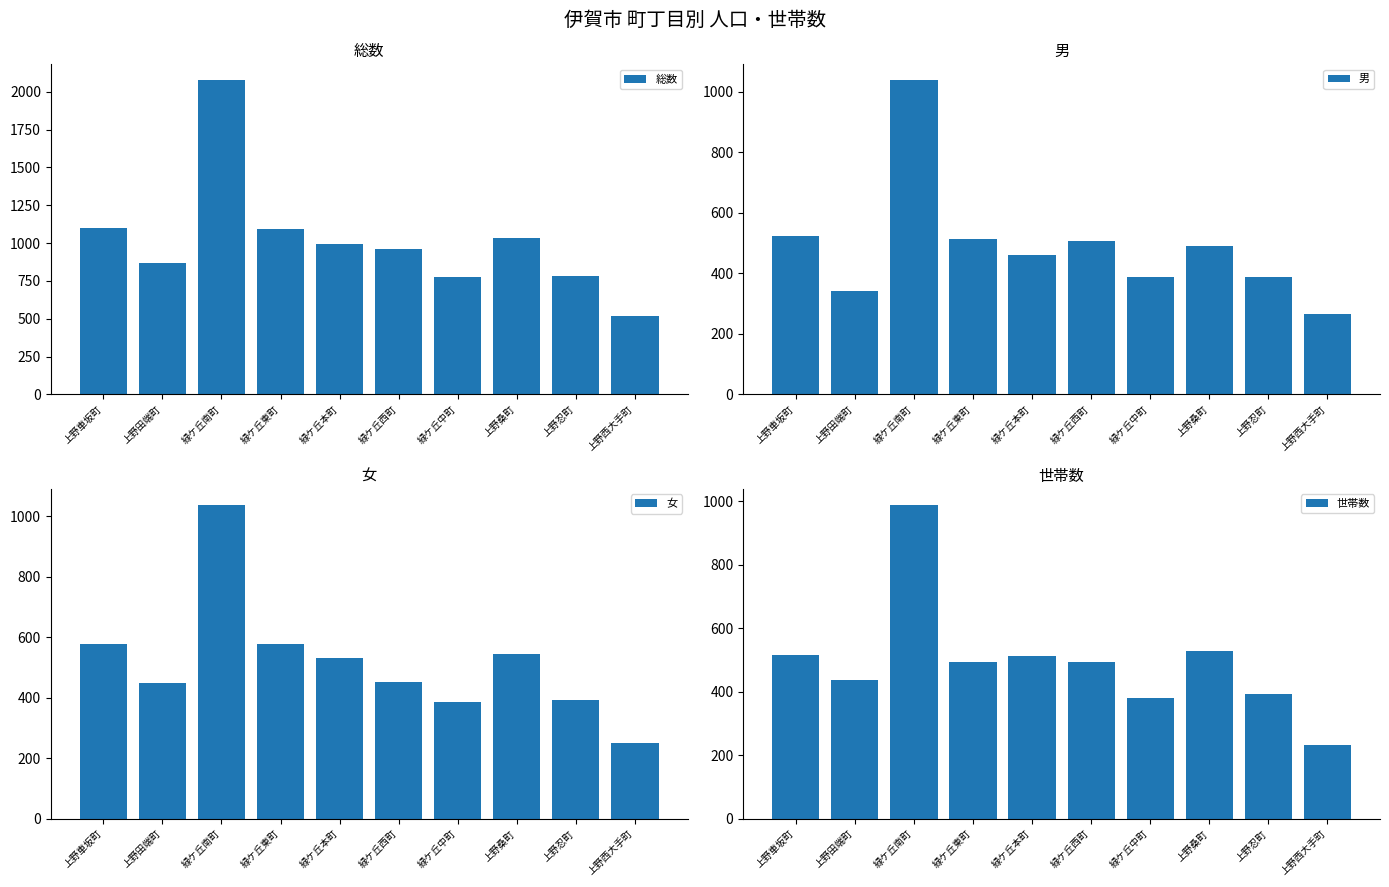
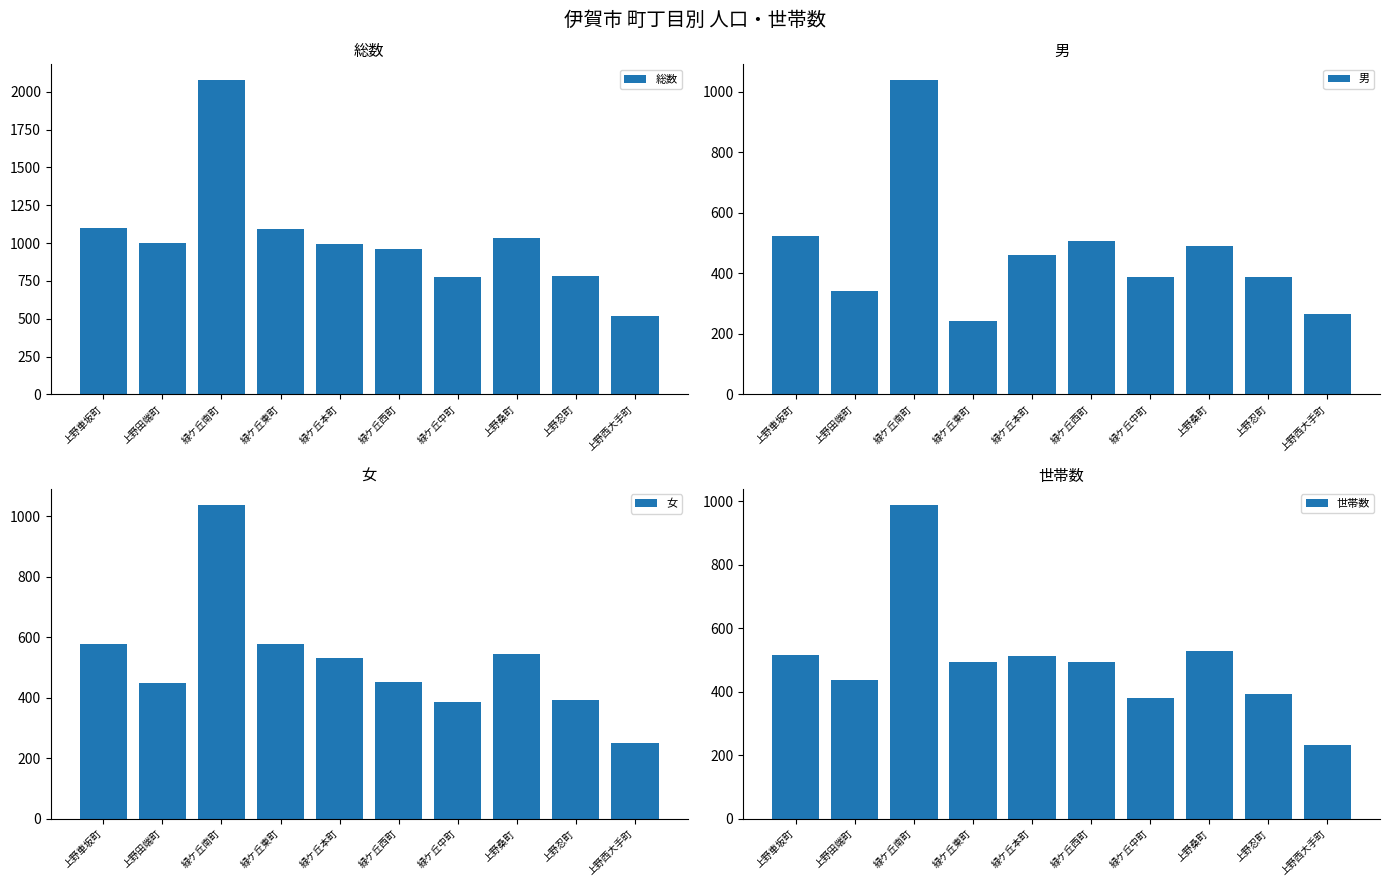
  {
    "総数": {
      "上野車坂町": 1100,
-     "上野田端町": 870,
+     "上野田端町": 1000,
      "緑ケ丘南町": 2080,
      "緑ケ丘東町": 1090,
      "緑ケ丘本町": 990,
      "緑ケ丘西町": 960,
      "緑ケ丘中町": 770,
      "上野桑町": 1040,
      "上野忍町": 780,
      "上野西大手町": 520
    },
    "男": {
      "上野車坂町": 520,
      "上野田端町": 340,
      "緑ケ丘南町": 1040,
-     "緑ケ丘東町": 510,
+     "緑ケ丘東町": 240,
      "緑ケ丘本町": 460,
      "緑ケ丘西町": 510,
      "緑ケ丘中町": 390,
      "上野桑町": 490,
      "上野忍町": 390,
      "上野西大手町": 260
    },
    "女": {
      "上野車坂町": 580,
      "上野田端町": 450,
      "緑ケ丘南町": 1040,
      "緑ケ丘東町": 580,
      "緑ケ丘本町": 530,
      "緑ケ丘西町": 450,
      "緑ケ丘中町": 390,
      "上野桑町": 540,
      "上野忍町": 390,
      "上野西大手町": 250
    },
    "世帯数": {
      "上野車坂町": 520,
      "上野田端町": 440,
      "緑ケ丘南町": 990,
      "緑ケ丘東町": 490,
      "緑ケ丘本町": 510,
      "緑ケ丘西町": 490,
      "緑ケ丘中町": 380,
      "上野桑町": 530,
      "上野忍町": 390,
      "上野西大手町": 230
    }
  }
